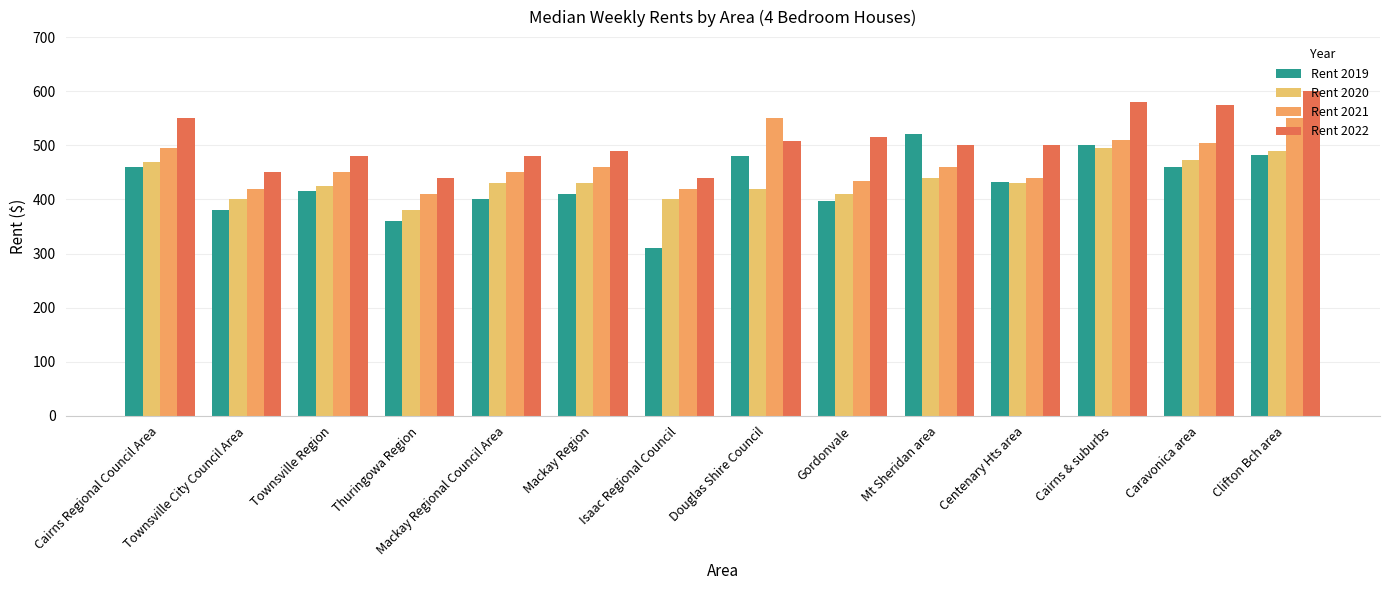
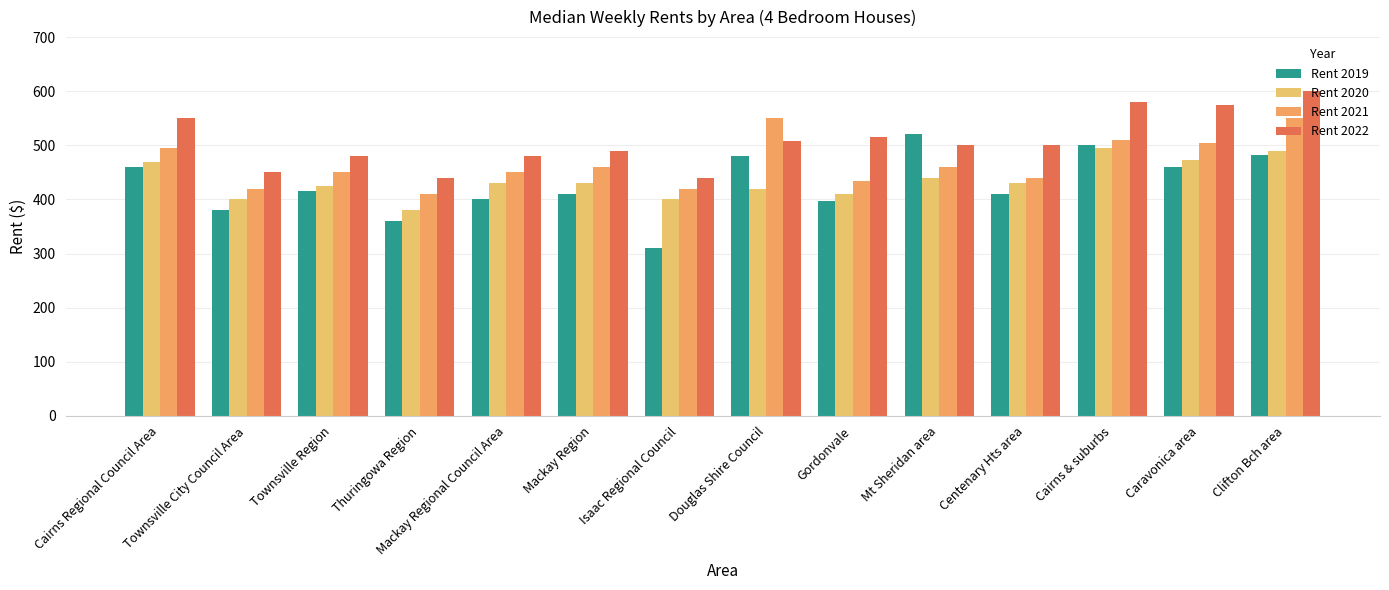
  {
    "Rent 2019": {
      "Cairns Regional Council Area": 460,
      "Townsville City Council Area": 380,
      "Townsville Region": 420,
      "Thuringowa Region": 360,
      "Mackay Regional Council Area": 400,
      "Mackay Region": 410,
      "Isaac Regional Council": 310,
      "Douglas Shire Council": 480,
      "Gordonvale": 400,
      "Mt Sheridan area": 520,
-     "Centenary Hts area": 430,
+     "Centenary Hts area": 410,
      "Cairns & suburbs": 500,
      "Caravonica area": 460,
      "Clifton Bch area": 480
    }
  }
